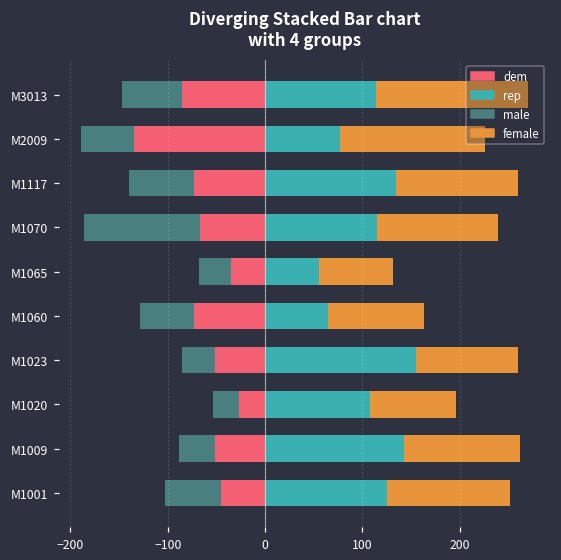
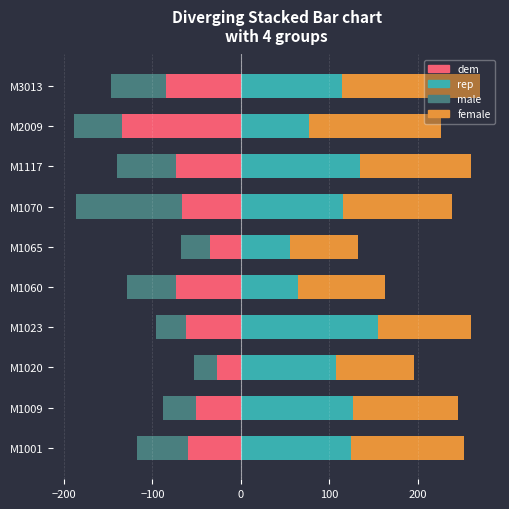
  {
    "dem": {
      "M3013": -90,
      "M2009": -140,
      "M1117": -70,
      "M1070": -70,
      "M1065": -40,
      "M1060": -70,
-     "M1023": -50,
+     "M1023": -60,
      "M1020": -30,
      "M1009": -50,
-     "M1001": -50
+     "M1001": -60
    },
    "male": {
      "M3013": -60,
      "M2009": -50,
      "M1117": -70,
      "M1070": -120,
      "M1065": -30,
      "M1060": -60,
      "M1023": -30,
      "M1020": -30,
      "M1009": -40,
      "M1001": -60
    },
    "rep": {
      "M3013": 110,
      "M2009": 80,
      "M1117": 140,
      "M1070": 120,
      "M1065": 60,
      "M1060": 70,
      "M1023": 160,
      "M1020": 110,
-     "M1009": 140,
+     "M1009": 130,
      "M1001": 130
    },
    "female": {
      "M2009": 150,
      "M1117": 130,
      "M1070": 120,
      "M1065": 80,
      "M1060": 100,
      "M1023": 110,
      "M1020": 90,
      "M1009": 120,
      "M1001": 130
    }
  }
